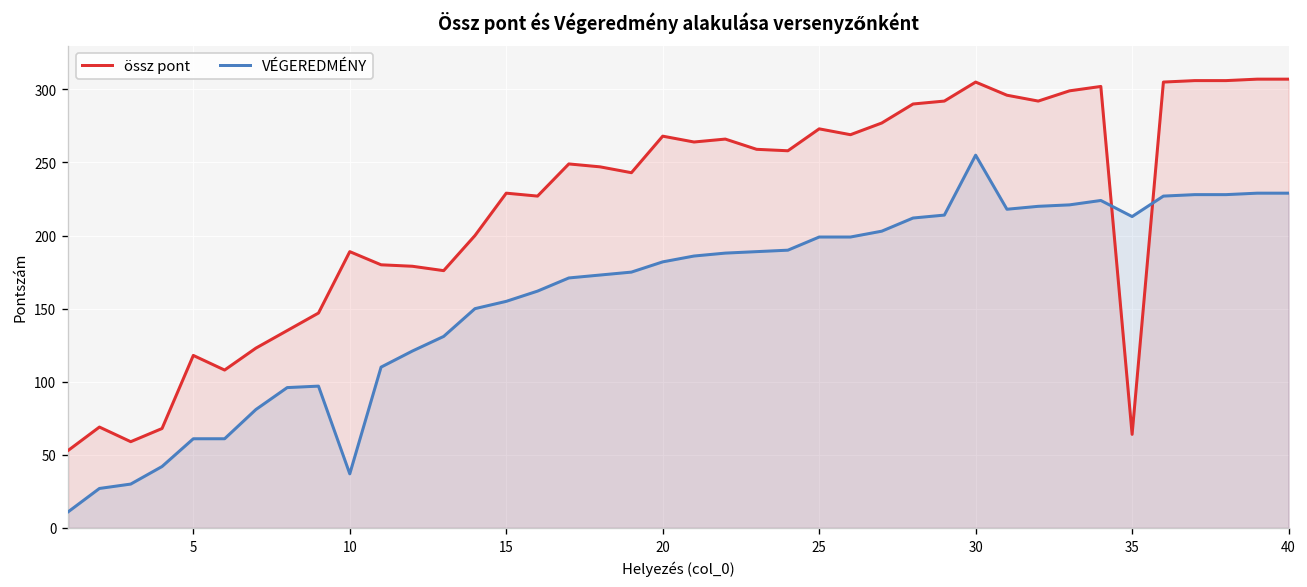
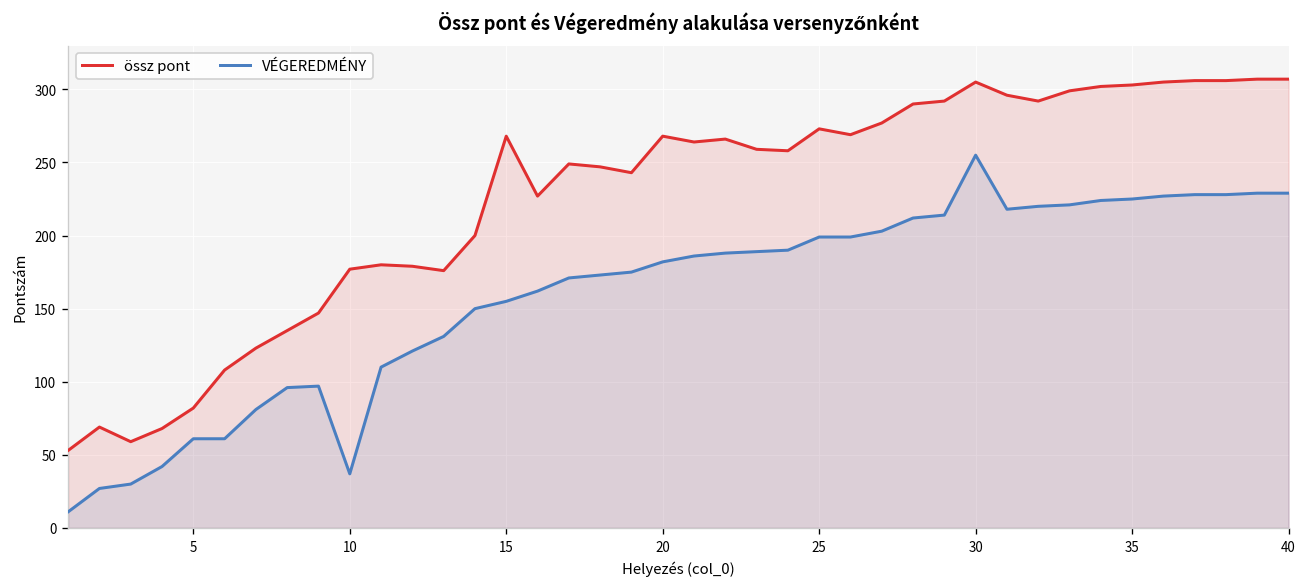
  {
    "össz pont": {
-     "5": 118,
-     "10": 189,
-     "15": 229,
+     "5": 82,
+     "10": 177,
+     "15": 268,
      "20": 268,
      "25": 273,
      "30": 305,
-     "35": 64,
+     "35": 303,
      "40": 307
    },
    "VÉGEREDMÉNY": {
      "5": 61,
      "10": 37,
      "15": 155,
      "20": 182,
      "25": 199,
      "30": 255,
-     "35": 213,
+     "35": 225,
      "40": 229
    }
  }
